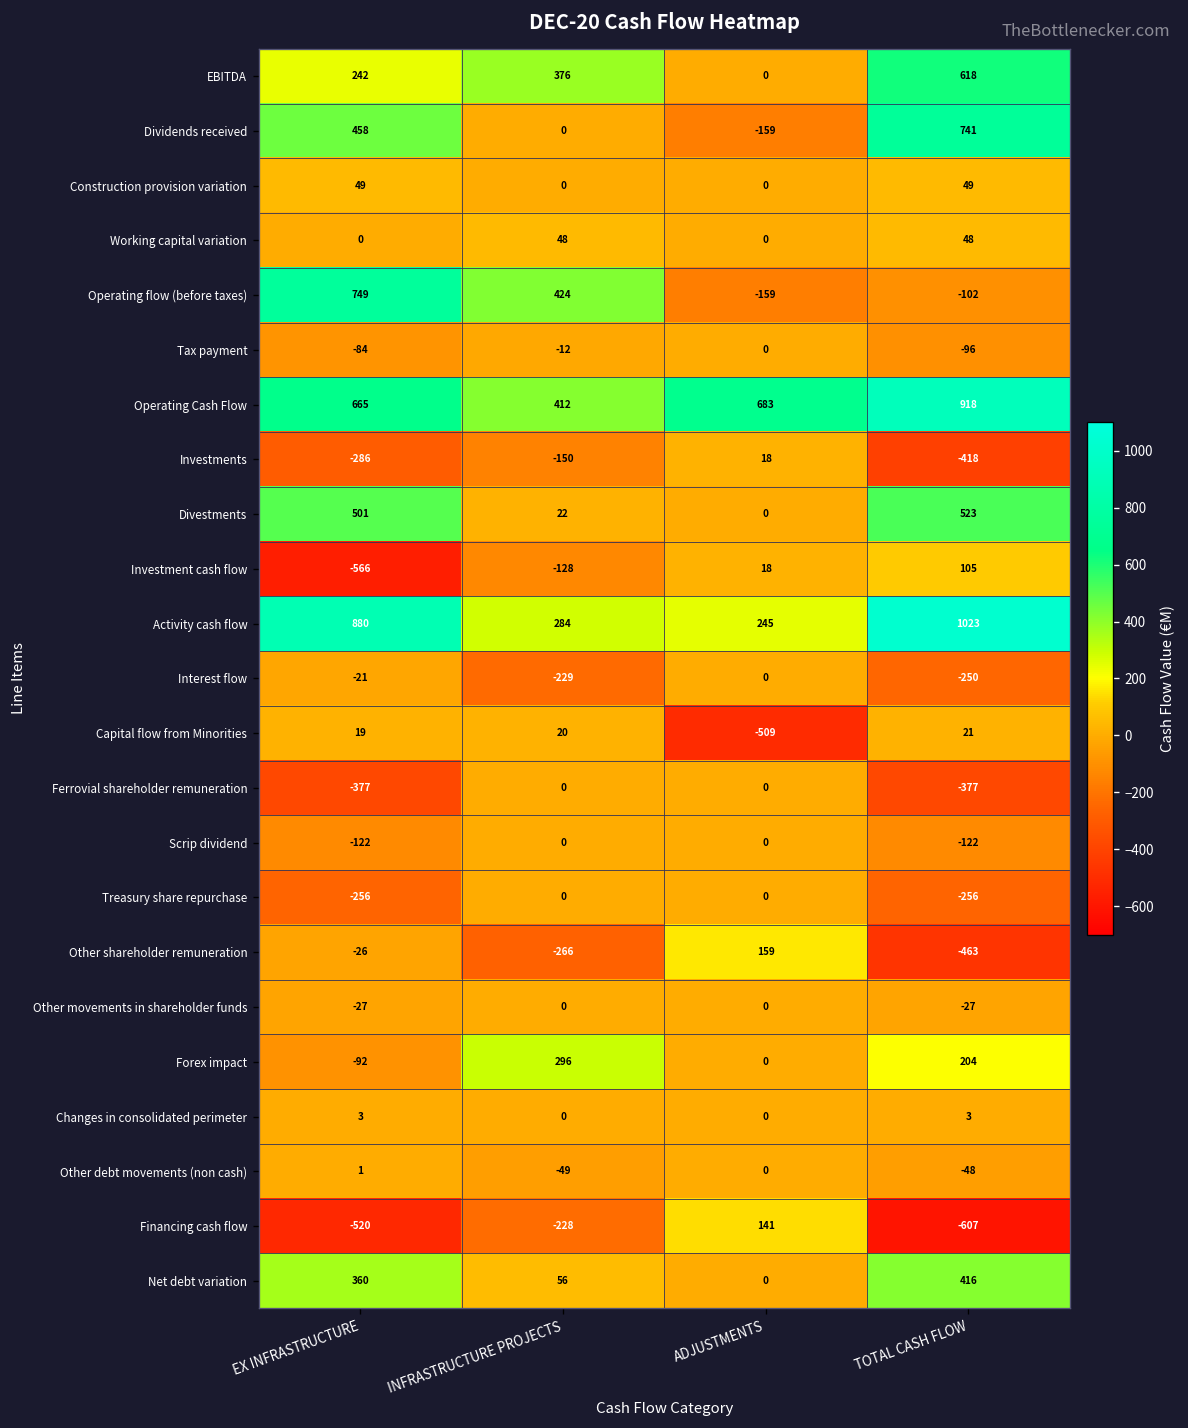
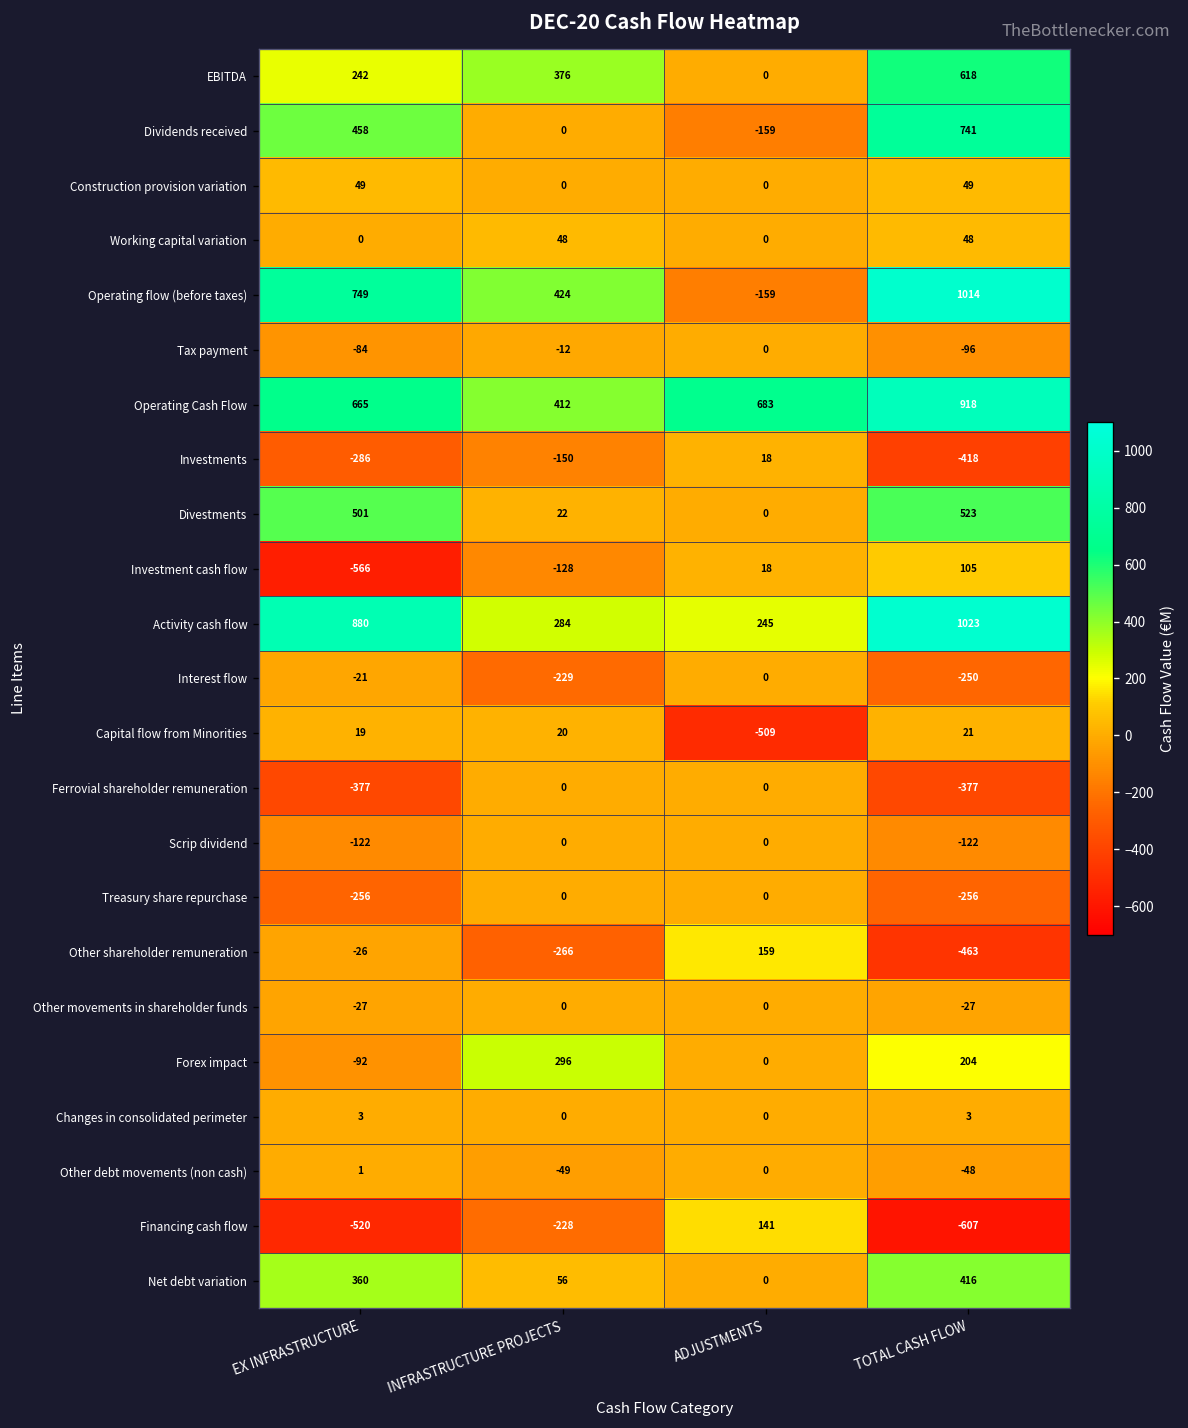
  {
    "EBITDA": {
      "EX INFRASTRUCTURE": 242,
      "INFRASTRUCTURE PROJECTS": 376,
      "ADJUSTMENTS": 0,
      "TOTAL CASH FLOW": 618
    },
    "Dividends received": {
      "EX INFRASTRUCTURE": 458,
      "INFRASTRUCTURE PROJECTS": 0,
      "ADJUSTMENTS": -159,
      "TOTAL CASH FLOW": 741
    },
    "Construction provision variation": {
      "EX INFRASTRUCTURE": 49,
      "INFRASTRUCTURE PROJECTS": 0,
      "ADJUSTMENTS": 0,
      "TOTAL CASH FLOW": 49
    },
    "Working capital variation": {
      "EX INFRASTRUCTURE": 0,
      "INFRASTRUCTURE PROJECTS": 48,
      "ADJUSTMENTS": 0,
      "TOTAL CASH FLOW": 48
    },
    "Operating flow (before taxes)": {
      "EX INFRASTRUCTURE": 749,
      "INFRASTRUCTURE PROJECTS": 424,
      "ADJUSTMENTS": -159,
-     "TOTAL CASH FLOW": -102
+     "TOTAL CASH FLOW": 1014
    },
    "Tax payment": {
      "EX INFRASTRUCTURE": -84,
      "INFRASTRUCTURE PROJECTS": -12,
      "ADJUSTMENTS": 0,
      "TOTAL CASH FLOW": -96
    },
    "Operating Cash Flow": {
      "EX INFRASTRUCTURE": 665,
      "INFRASTRUCTURE PROJECTS": 412,
      "ADJUSTMENTS": 683,
      "TOTAL CASH FLOW": 918
    },
    "Investments": {
      "EX INFRASTRUCTURE": -286,
      "INFRASTRUCTURE PROJECTS": -150,
      "ADJUSTMENTS": 18,
      "TOTAL CASH FLOW": -418
    },
    "Divestments": {
      "EX INFRASTRUCTURE": 501,
      "INFRASTRUCTURE PROJECTS": 22,
      "ADJUSTMENTS": 0,
      "TOTAL CASH FLOW": 523
    },
    "Investment cash flow": {
      "EX INFRASTRUCTURE": -566,
      "INFRASTRUCTURE PROJECTS": -128,
      "ADJUSTMENTS": 18,
      "TOTAL CASH FLOW": 105
    },
    "Activity cash flow": {
      "EX INFRASTRUCTURE": 880,
      "INFRASTRUCTURE PROJECTS": 284,
      "ADJUSTMENTS": 245,
      "TOTAL CASH FLOW": 1023
    },
    "Interest flow": {
      "EX INFRASTRUCTURE": -21,
      "INFRASTRUCTURE PROJECTS": -229,
      "ADJUSTMENTS": 0,
      "TOTAL CASH FLOW": -250
    },
    "Capital flow from Minorities": {
      "EX INFRASTRUCTURE": 19,
      "INFRASTRUCTURE PROJECTS": 20,
      "ADJUSTMENTS": -509,
      "TOTAL CASH FLOW": 21
    },
    "Ferrovial shareholder remuneration": {
      "EX INFRASTRUCTURE": -377,
      "INFRASTRUCTURE PROJECTS": 0,
      "ADJUSTMENTS": 0,
      "TOTAL CASH FLOW": -377
    },
    "Scrip dividend": {
      "EX INFRASTRUCTURE": -122,
      "INFRASTRUCTURE PROJECTS": 0,
      "ADJUSTMENTS": 0,
      "TOTAL CASH FLOW": -122
    },
    "Treasury share repurchase": {
      "EX INFRASTRUCTURE": -256,
      "INFRASTRUCTURE PROJECTS": 0,
      "ADJUSTMENTS": 0,
      "TOTAL CASH FLOW": -256
    },
    "Other shareholder remuneration": {
      "EX INFRASTRUCTURE": -26,
      "INFRASTRUCTURE PROJECTS": -266,
      "ADJUSTMENTS": 159,
      "TOTAL CASH FLOW": -463
    },
    "Other movements in shareholder funds": {
      "EX INFRASTRUCTURE": -27,
      "INFRASTRUCTURE PROJECTS": 0,
      "ADJUSTMENTS": 0,
      "TOTAL CASH FLOW": -27
    },
    "Forex impact": {
      "EX INFRASTRUCTURE": -92,
      "INFRASTRUCTURE PROJECTS": 296,
      "ADJUSTMENTS": 0,
      "TOTAL CASH FLOW": 204
    },
    "Changes in consolidated perimeter": {
      "EX INFRASTRUCTURE": 3,
      "INFRASTRUCTURE PROJECTS": 0,
      "ADJUSTMENTS": 0,
      "TOTAL CASH FLOW": 3
    },
    "Other debt movements (non cash)": {
      "EX INFRASTRUCTURE": 1,
      "INFRASTRUCTURE PROJECTS": -49,
      "ADJUSTMENTS": 0,
      "TOTAL CASH FLOW": -48
    },
    "Financing cash flow": {
      "EX INFRASTRUCTURE": -520,
      "INFRASTRUCTURE PROJECTS": -228,
      "ADJUSTMENTS": 141,
      "TOTAL CASH FLOW": -607
    },
    "Net debt variation": {
      "EX INFRASTRUCTURE": 360,
      "INFRASTRUCTURE PROJECTS": 56,
      "ADJUSTMENTS": 0,
      "TOTAL CASH FLOW": 416
    }
  }
